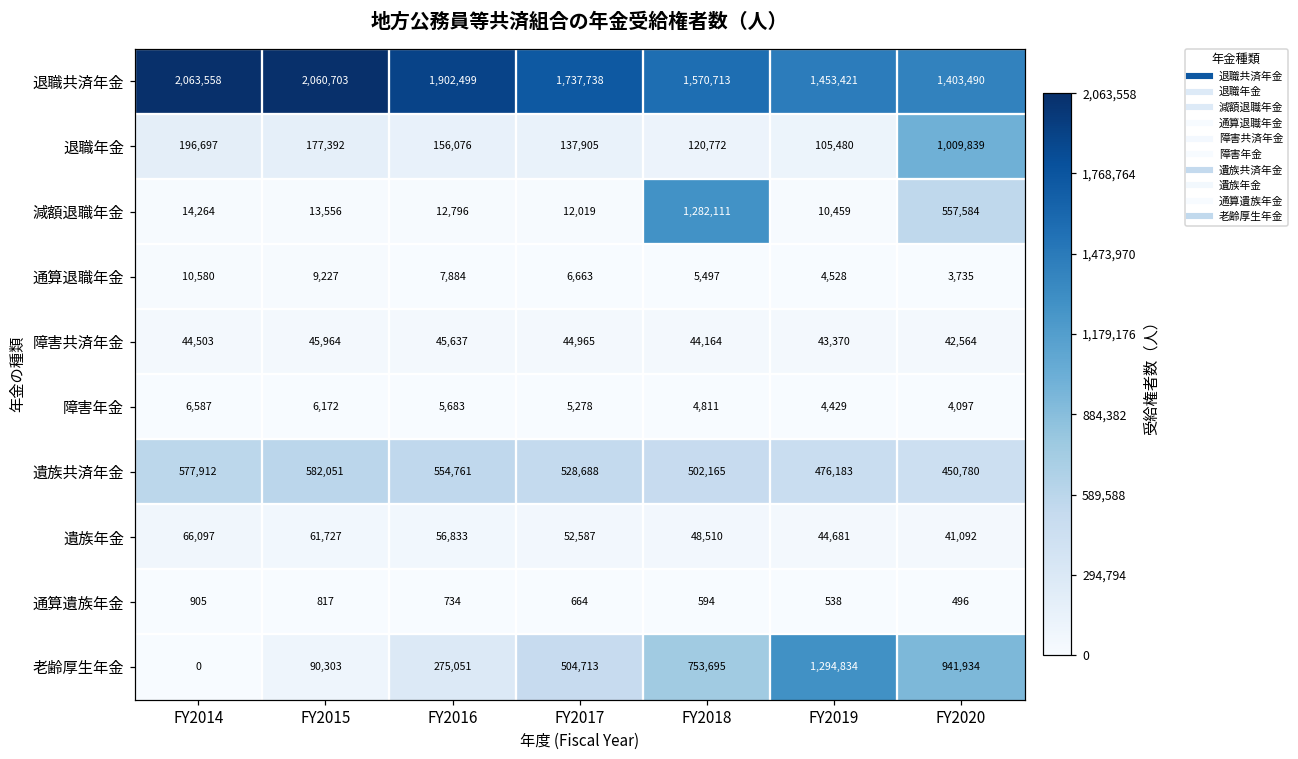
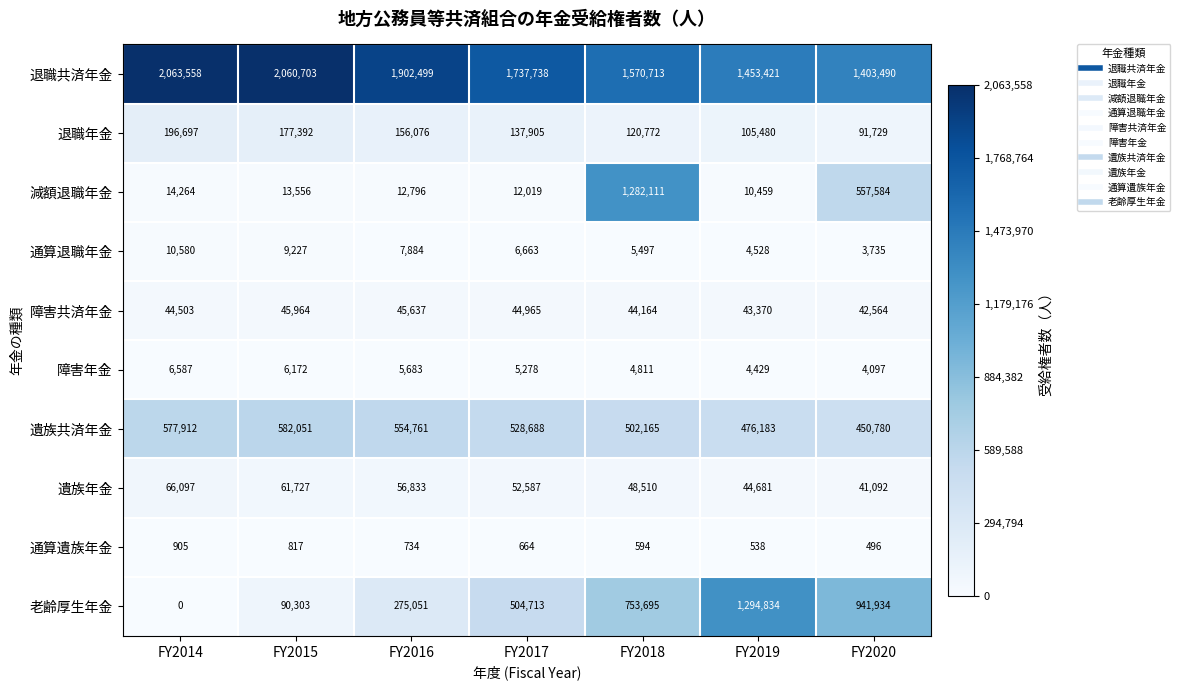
  {
    "退職共済年金": {
      "FY2014": "2,063,558",
      "FY2015": "2,060,703",
      "FY2016": "1,902,499",
      "FY2017": "1,737,738",
      "FY2018": "1,570,713",
      "FY2019": "1,453,421",
      "FY2020": "1,403,490"
    },
    "退職年金": {
      "FY2014": "196,697",
      "FY2015": "177,392",
      "FY2016": "156,076",
      "FY2017": "137,905",
      "FY2018": "120,772",
      "FY2019": "105,480",
-     "FY2020": "1,009,839"
+     "FY2020": "91,729"
    },
    "減額退職年金": {
      "FY2014": "14,264",
      "FY2015": "13,556",
      "FY2016": "12,796",
      "FY2017": "12,019",
      "FY2018": "1,282,111",
      "FY2019": "10,459",
      "FY2020": "557,584"
    },
    "通算退職年金": {
      "FY2014": "10,580",
      "FY2015": "9,227",
      "FY2016": "7,884",
      "FY2017": "6,663",
      "FY2018": "5,497",
      "FY2019": "4,528",
      "FY2020": "3,735"
    },
    "障害共済年金": {
      "FY2014": "44,503",
      "FY2015": "45,964",
      "FY2016": "45,637",
      "FY2017": "44,965",
      "FY2018": "44,164",
      "FY2019": "43,370",
      "FY2020": "42,564"
    },
    "障害年金": {
      "FY2014": "6,587",
      "FY2015": "6,172",
      "FY2016": "5,683",
      "FY2017": "5,278",
      "FY2018": "4,811",
      "FY2019": "4,429",
      "FY2020": "4,097"
    },
    "遺族共済年金": {
      "FY2014": "577,912",
      "FY2015": "582,051",
      "FY2016": "554,761",
      "FY2017": "528,688",
      "FY2018": "502,165",
      "FY2019": "476,183",
      "FY2020": "450,780"
    },
    "遺族年金": {
      "FY2014": "66,097",
      "FY2015": "61,727",
      "FY2016": "56,833",
      "FY2017": "52,587",
      "FY2018": "48,510",
      "FY2019": "44,681",
      "FY2020": "41,092"
    },
    "通算遺族年金": {
      "FY2014": "905",
      "FY2015": "817",
      "FY2016": "734",
      "FY2017": "664",
      "FY2018": "594",
      "FY2019": "538",
      "FY2020": "496"
    },
    "老齢厚生年金": {
      "FY2014": "0",
      "FY2015": "90,303",
      "FY2016": "275,051",
      "FY2017": "504,713",
      "FY2018": "753,695",
      "FY2019": "1,294,834",
      "FY2020": "941,934"
    }
  }
